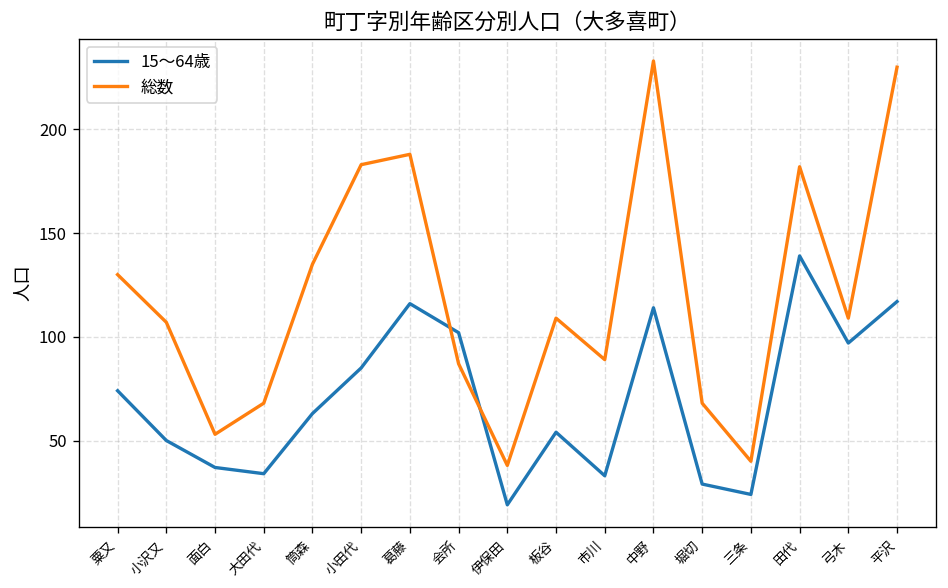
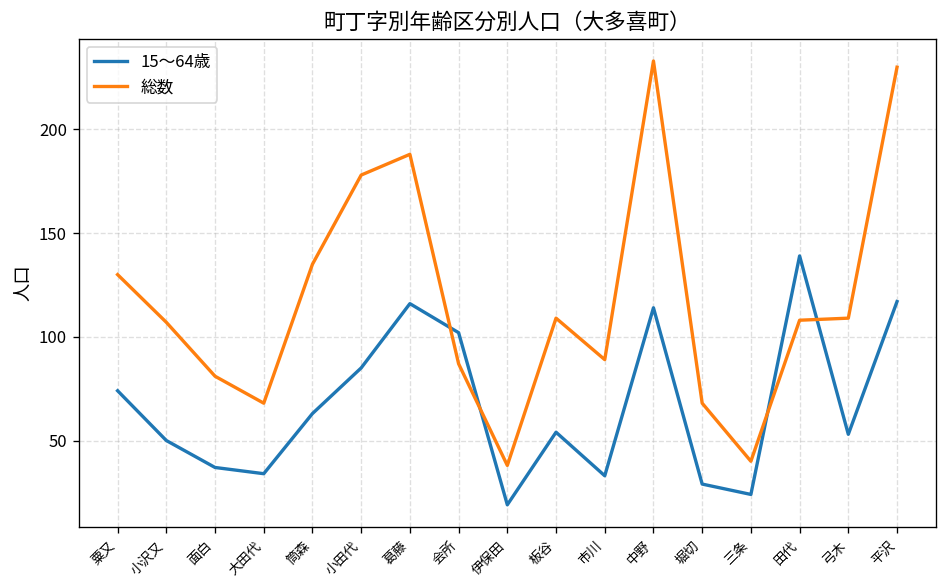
  {
    "15～64歳": {
      "粟又": 74,
      "小沢又": 50,
      "面白": 37,
      "大田代": 34,
      "筒森": 63,
      "小田代": 85,
      "葛藤": 116,
      "会所": 102,
      "伊保田": 19,
      "板谷": 54,
      "市川": 33,
      "中野": 114,
      "堀切": 29,
      "三条": 24,
      "田代": 139,
-     "弓木": 97,
+     "弓木": 53,
      "平沢": 117
    },
    "総数": {
      "粟又": 130,
      "小沢又": 107,
-     "面白": 53,
+     "面白": 81,
      "大田代": 68,
      "筒森": 135,
-     "小田代": 183,
+     "小田代": 178,
      "葛藤": 188,
      "会所": 87,
      "伊保田": 38,
      "板谷": 109,
      "市川": 89,
      "中野": 233,
      "堀切": 68,
      "三条": 40,
-     "田代": 182,
+     "田代": 108,
      "弓木": 109,
      "平沢": 230
    }
  }
